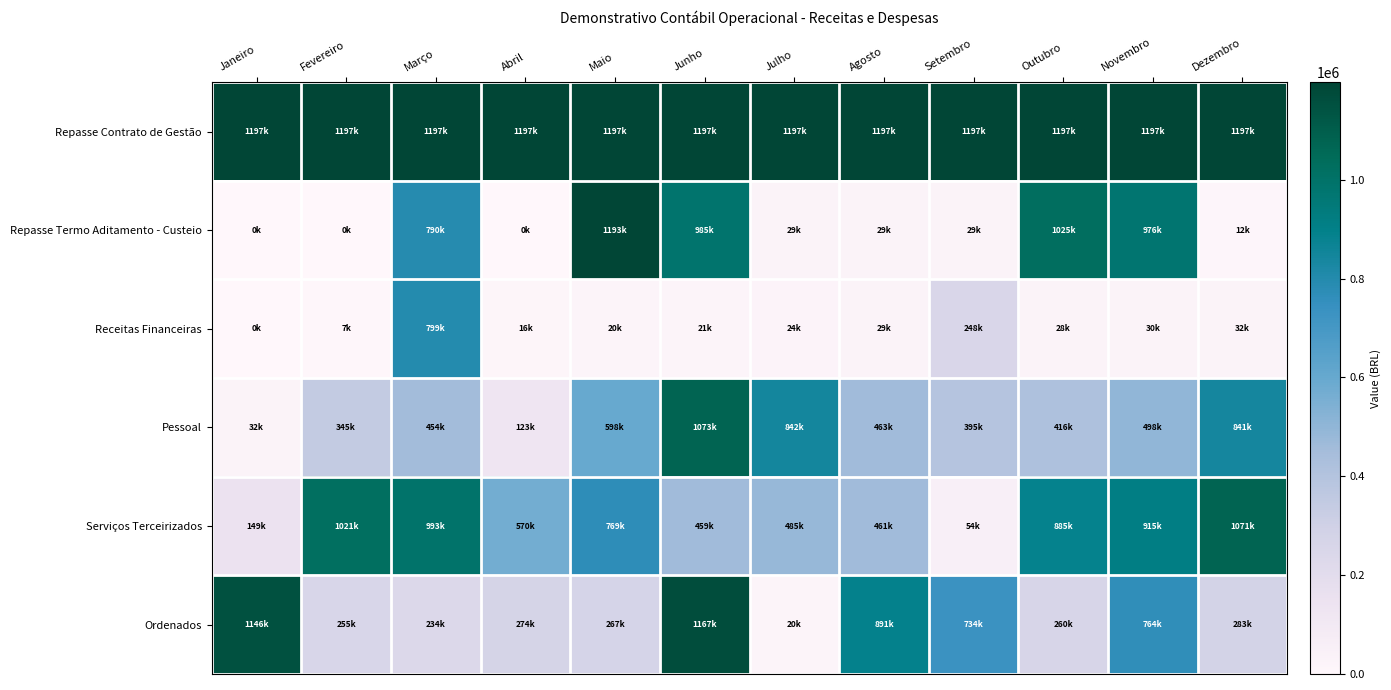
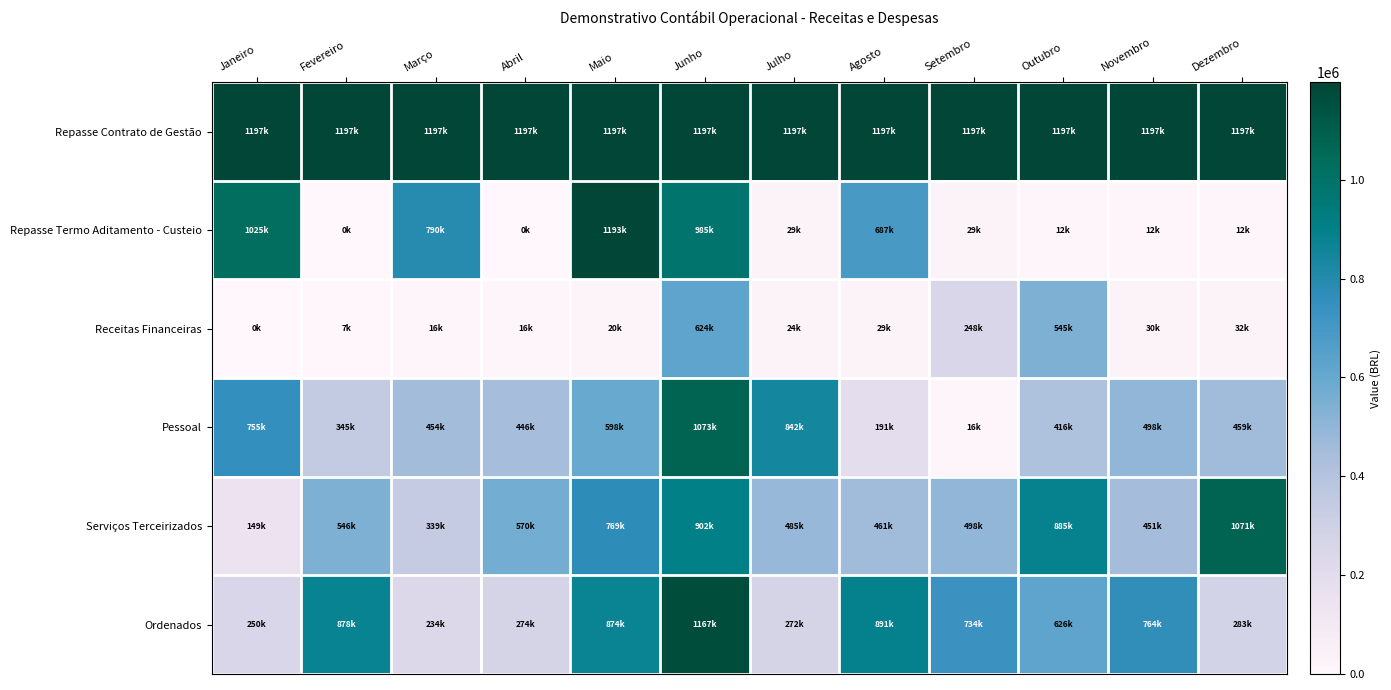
  {
    "Repasse Contrato de Gestão": {
      "Janeiro": "1197k",
      "Fevereiro": "1197k",
      "Março": "1197k",
      "Abril": "1197k",
      "Maio": "1197k",
      "Junho": "1197k",
      "Julho": "1197k",
      "Agosto": "1197k",
      "Setembro": "1197k",
      "Outubro": "1197k",
      "Novembro": "1197k",
      "Dezembro": "1197k"
    },
    "Repasse Termo Aditamento - Custeio": {
-     "Janeiro": "0k",
+     "Janeiro": "1025k",
      "Fevereiro": "0k",
      "Março": "790k",
      "Abril": "0k",
      "Maio": "1193k",
      "Junho": "985k",
      "Julho": "29k",
-     "Agosto": "29k",
+     "Agosto": "687k",
      "Setembro": "29k",
-     "Outubro": "1025k",
-     "Novembro": "976k",
+     "Outubro": "12k",
+     "Novembro": "12k",
      "Dezembro": "12k"
    },
    "Receitas Financeiras": {
      "Janeiro": "0k",
      "Fevereiro": "7k",
-     "Março": "799k",
+     "Março": "16k",
      "Abril": "16k",
      "Maio": "20k",
-     "Junho": "21k",
+     "Junho": "624k",
      "Julho": "24k",
      "Agosto": "29k",
      "Setembro": "248k",
-     "Outubro": "28k",
+     "Outubro": "545k",
      "Novembro": "30k",
      "Dezembro": "32k"
    },
    "Pessoal": {
-     "Janeiro": "32k",
+     "Janeiro": "755k",
      "Fevereiro": "345k",
      "Março": "454k",
-     "Abril": "123k",
+     "Abril": "446k",
      "Maio": "598k",
      "Junho": "1073k",
      "Julho": "842k",
-     "Agosto": "463k",
-     "Setembro": "395k",
+     "Agosto": "191k",
+     "Setembro": "16k",
      "Outubro": "416k",
      "Novembro": "498k",
-     "Dezembro": "841k"
+     "Dezembro": "459k"
    },
    "Serviços Terceirizados": {
      "Janeiro": "149k",
-     "Fevereiro": "1021k",
-     "Março": "993k",
+     "Fevereiro": "546k",
+     "Março": "339k",
      "Abril": "570k",
      "Maio": "769k",
-     "Junho": "459k",
+     "Junho": "902k",
      "Julho": "485k",
      "Agosto": "461k",
-     "Setembro": "54k",
+     "Setembro": "498k",
      "Outubro": "885k",
-     "Novembro": "915k",
+     "Novembro": "451k",
      "Dezembro": "1071k"
    },
    "Ordenados": {
-     "Janeiro": "1146k",
-     "Fevereiro": "255k",
+     "Janeiro": "250k",
+     "Fevereiro": "878k",
      "Março": "234k",
      "Abril": "274k",
-     "Maio": "267k",
+     "Maio": "874k",
      "Junho": "1167k",
-     "Julho": "20k",
+     "Julho": "272k",
      "Agosto": "891k",
      "Setembro": "734k",
-     "Outubro": "260k",
+     "Outubro": "626k",
      "Novembro": "764k",
      "Dezembro": "283k"
    }
  }
